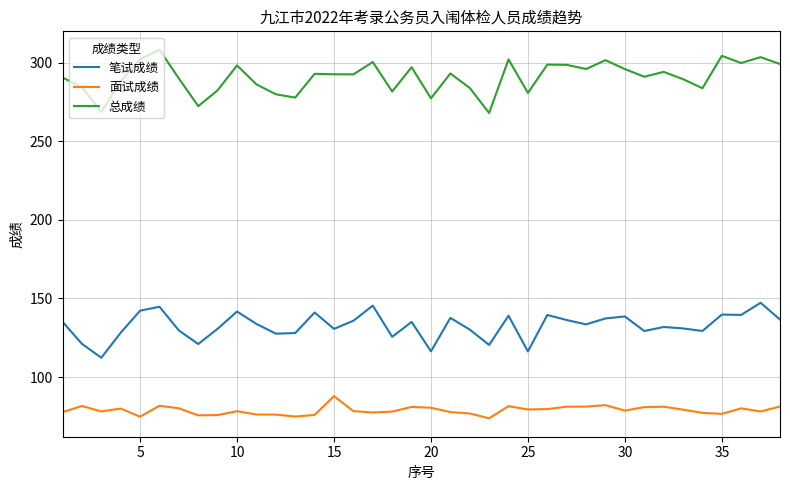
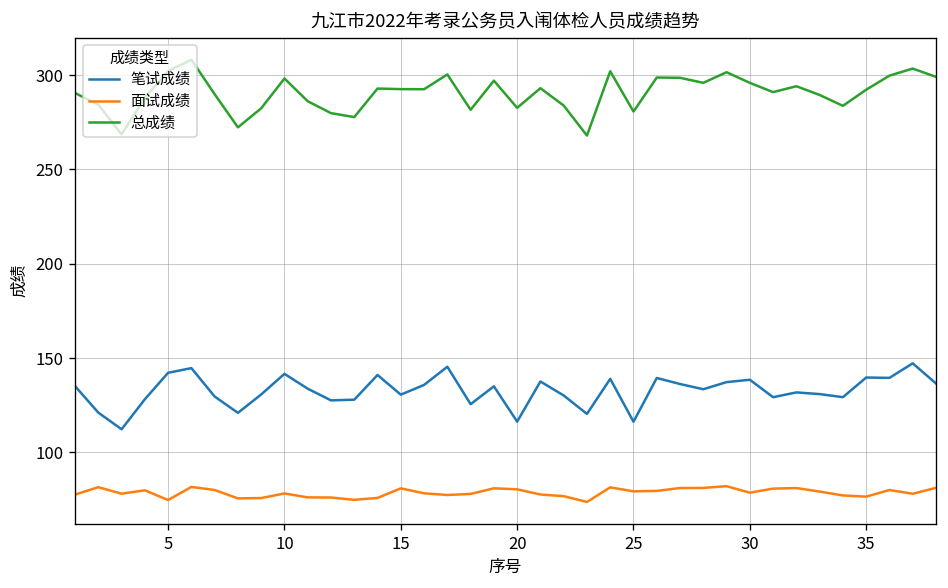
  {
    "笔试成绩": {
      "5": 142,
      "10": 142,
      "15": 131,
      "20": 116,
      "25": 116,
      "30": 139,
      "35": 140
    },
    "面试成绩": {
      "5": 75,
      "10": 78,
-     "15": 88,
+     "15": 81,
      "20": 80,
      "25": 79,
      "30": 79,
      "35": 77
    },
    "总成绩": {
      "10": 298,
      "15": 293,
-     "20": 277,
+     "20": 283,
      "25": 281,
      "30": 296,
-     "35": 304
+     "35": 292
    }
  }
